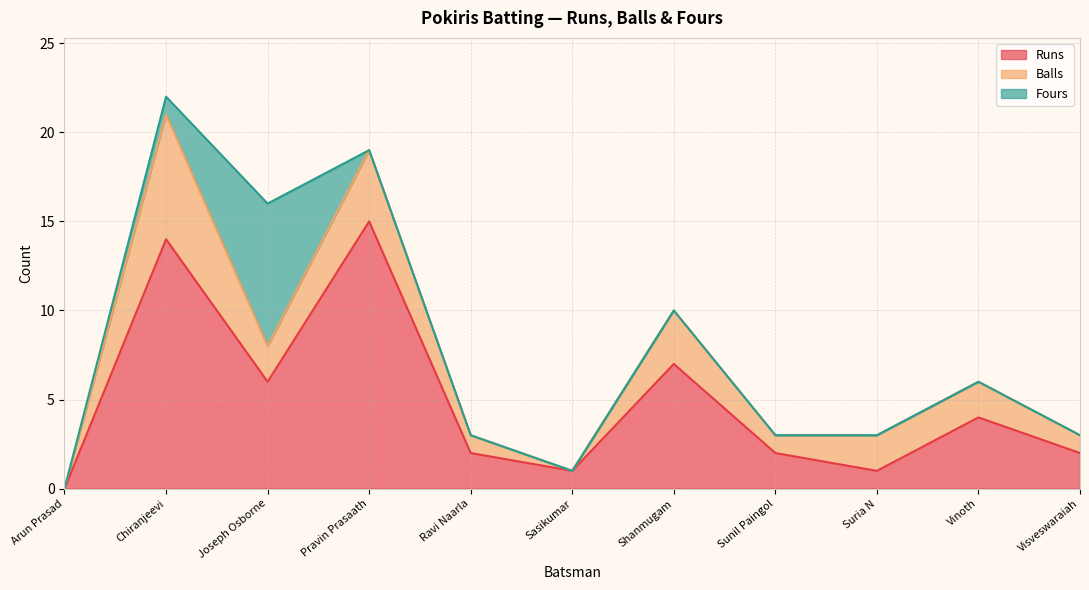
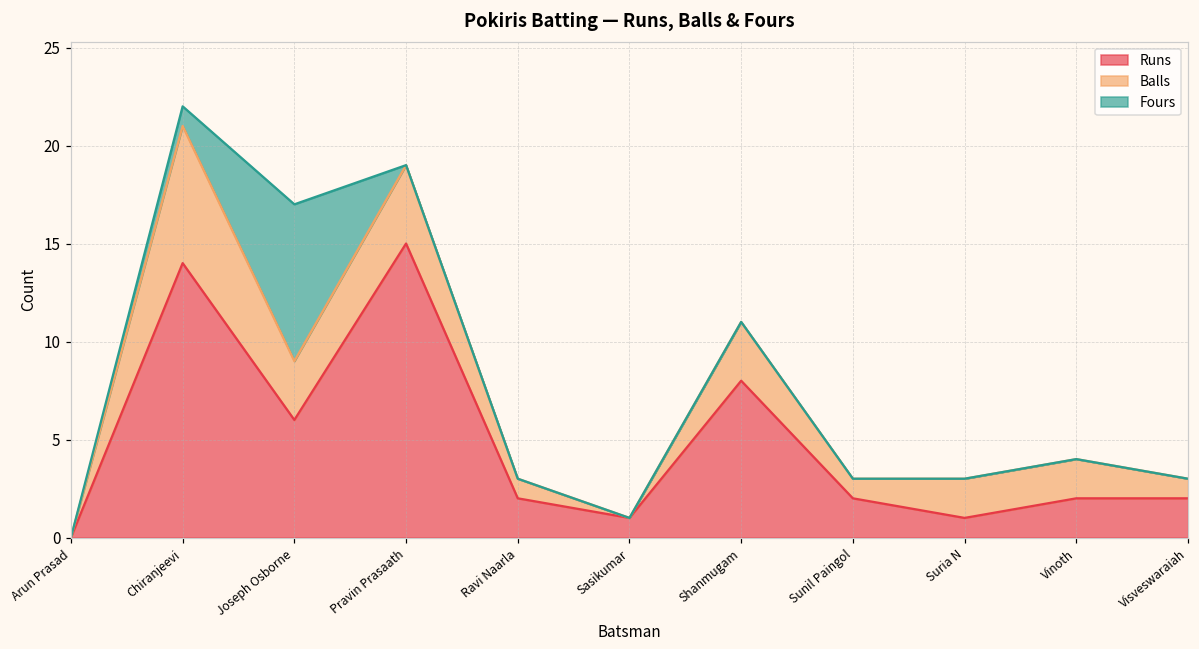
  {
    "Runs": {
      "Chiranjeevi": 14,
      "Joseph Osborne": 6,
      "Pravin Prasaath": 15,
      "Ravi Naarla": 2,
-     "Shanmugam": 7,
+     "Shanmugam": 8,
      "Sunil Paingol": 2,
      "Suria N": 1,
-     "Vinoth": 4,
+     "Vinoth": 2,
      "Visveswaraiah": 2
    },
    "Balls": {
      "Chiranjeevi": 7,
-     "Joseph Osborne": 2
+     "Joseph Osborne": 3
    },
    "Fours": {
      "Chiranjeevi": 1,
      "Joseph Osborne": 8
    }
  }
